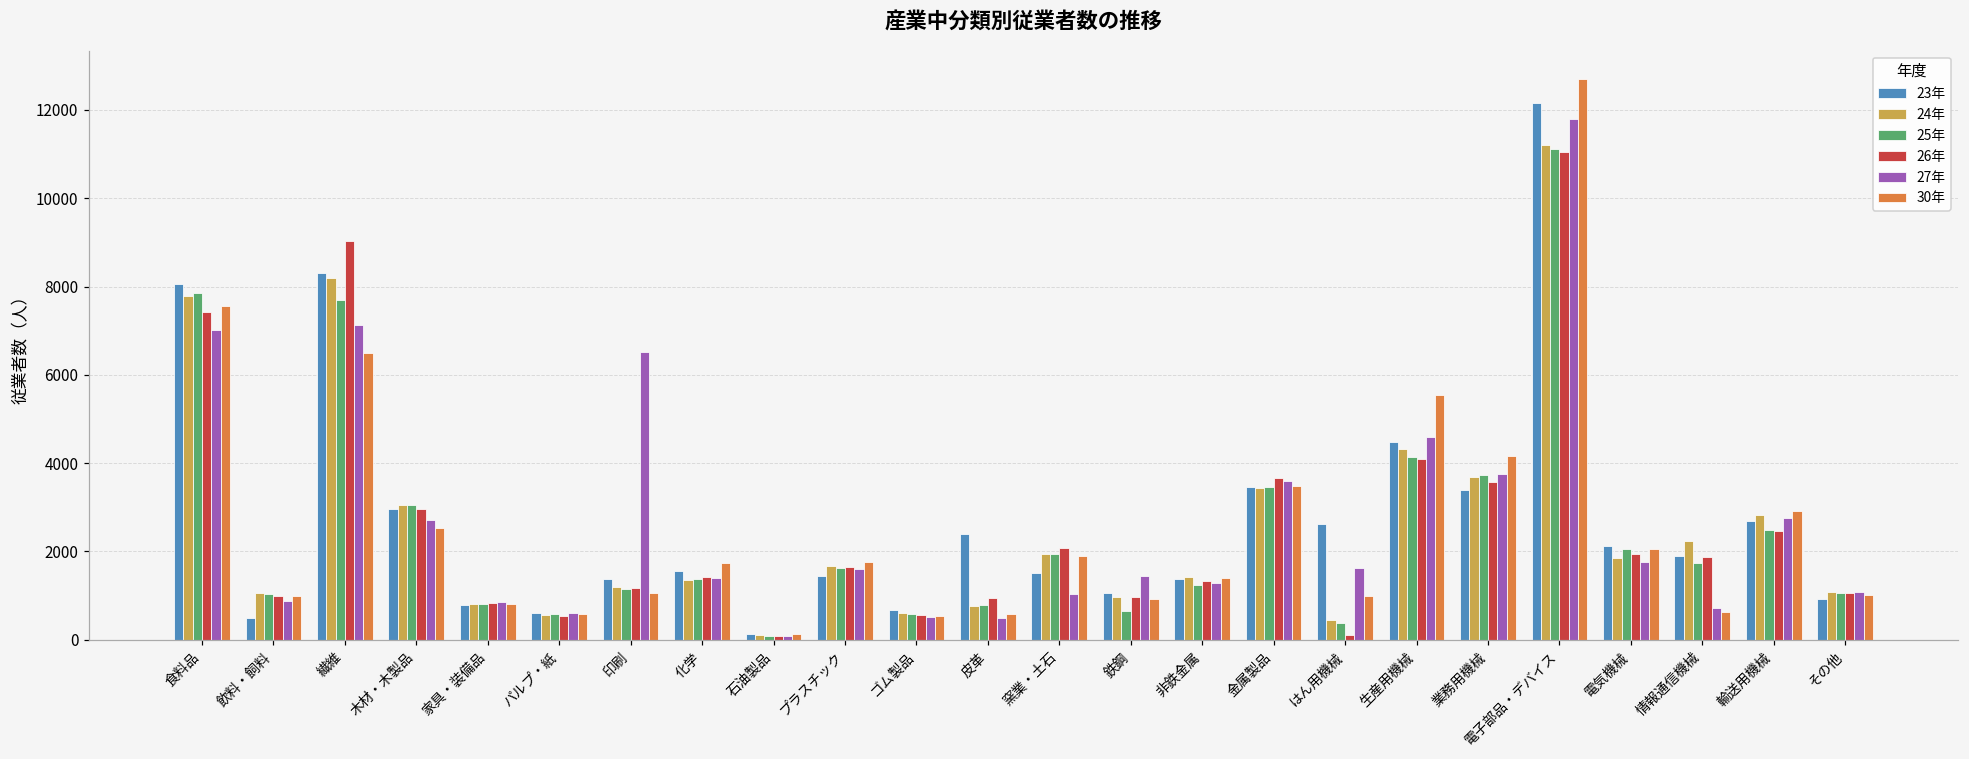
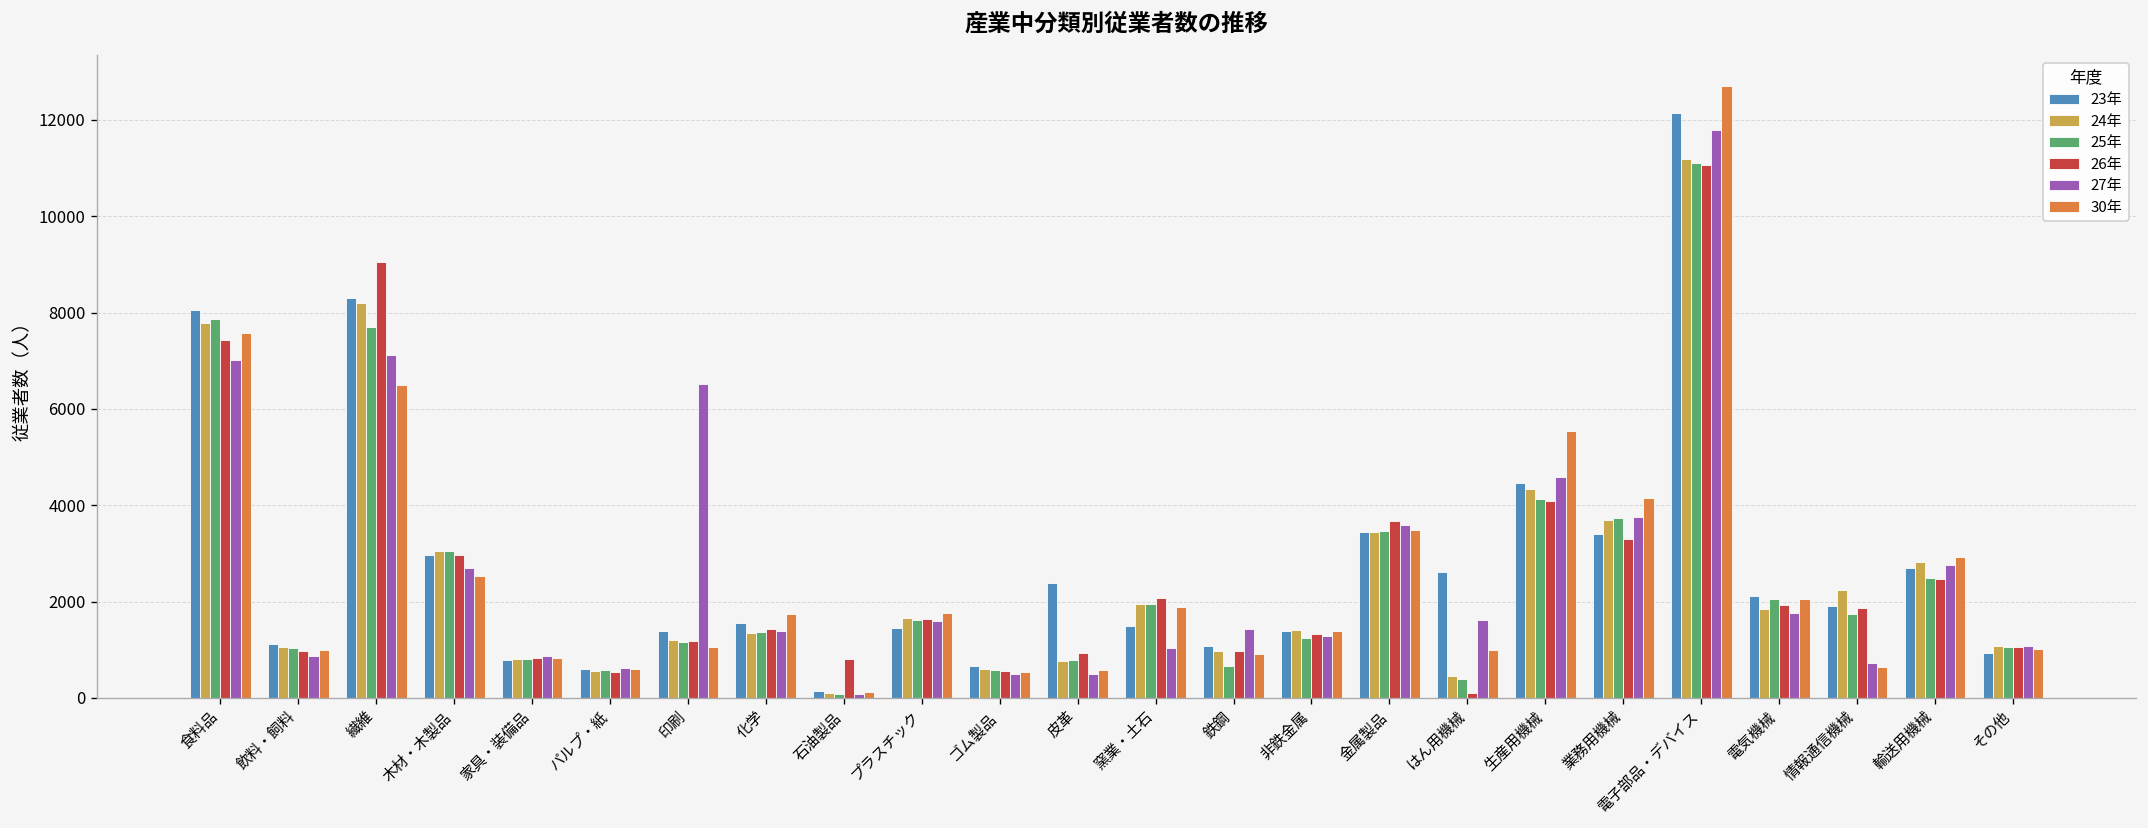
  {
    "23年": {
      "食料品": 8100,
-     "飲料・飼料": 500,
+     "飲料・飼料": 1100,
      "繊維": 8300,
      "木材・木製品": 3000,
      "家具・装備品": 800,
      "パルプ・紙": 600,
      "印刷": 1400,
      "化学": 1600,
      "石油製品": 100,
      "プラスチック": 1400,
      "ゴム製品": 700,
      "皮革": 2400,
      "窯業・土石": 1500,
      "鉄鋼": 1100,
      "非鉄金属": 1400,
      "金属製品": 3500,
      "はん用機械": 2600,
      "生産用機械": 4500,
      "業務用機械": 3400,
      "電子部品・デバイス": 12100,
      "電気機械": 2100,
      "情報通信機械": 1900,
      "輸送用機械": 2700,
      "その他": 900
    },
    "25年": {
      "食料品": 7900,
      "飲料・飼料": 1000,
      "繊維": 7700,
      "木材・木製品": 3000,
      "家具・装備品": 800,
      "パルプ・紙": 600,
      "印刷": 1200,
      "化学": 1400,
      "石油製品": 100,
      "プラスチック": 1600,
      "ゴム製品": 600,
      "皮革": 800,
      "窯業・土石": 1900,
      "鉄鋼": 700,
      "非鉄金属": 1200,
      "金属製品": 3500,
      "はん用機械": 400,
      "生産用機械": 4100,
      "業務用機械": 3700,
      "電子部品・デバイス": 11100,
      "電気機械": 2100,
      "情報通信機械": 1700,
      "輸送用機械": 2500,
      "その他": 1100
    },
    "26年": {
      "食料品": 7400,
      "飲料・飼料": 1000,
      "繊維": 9000,
      "木材・木製品": 3000,
      "家具・装備品": 800,
      "パルプ・紙": 500,
      "印刷": 1200,
      "化学": 1400,
-     "石油製品": 100,
+     "石油製品": 800,
      "プラスチック": 1600,
      "ゴム製品": 600,
      "皮革": 900,
      "窯業・土石": 2100,
      "鉄鋼": 1000,
      "非鉄金属": 1300,
      "金属製品": 3700,
      "はん用機械": 100,
      "生産用機械": 4100,
-     "業務用機械": 3600,
+     "業務用機械": 3300,
      "電子部品・デバイス": 11100,
      "電気機械": 1900,
      "情報通信機械": 1900,
      "輸送用機械": 2500,
      "その他": 1100
    },
    "27年": {
      "食料品": 7000,
      "飲料・飼料": 900,
      "繊維": 7100,
      "木材・木製品": 2700,
      "家具・装備品": 900,
      "パルプ・紙": 600,
      "印刷": 6500,
      "化学": 1400,
      "石油製品": 100,
      "プラスチック": 1600,
      "ゴム製品": 500,
      "皮革": 500,
      "窯業・土石": 1000,
      "鉄鋼": 1400,
      "非鉄金属": 1300,
      "金属製品": 3600,
      "はん用機械": 1600,
      "生産用機械": 4600,
      "業務用機械": 3800,
      "電子部品・デバイス": 11800,
      "電気機械": 1800,
      "情報通信機械": 700,
      "輸送用機械": 2800,
      "その他": 1100
    }
  }
